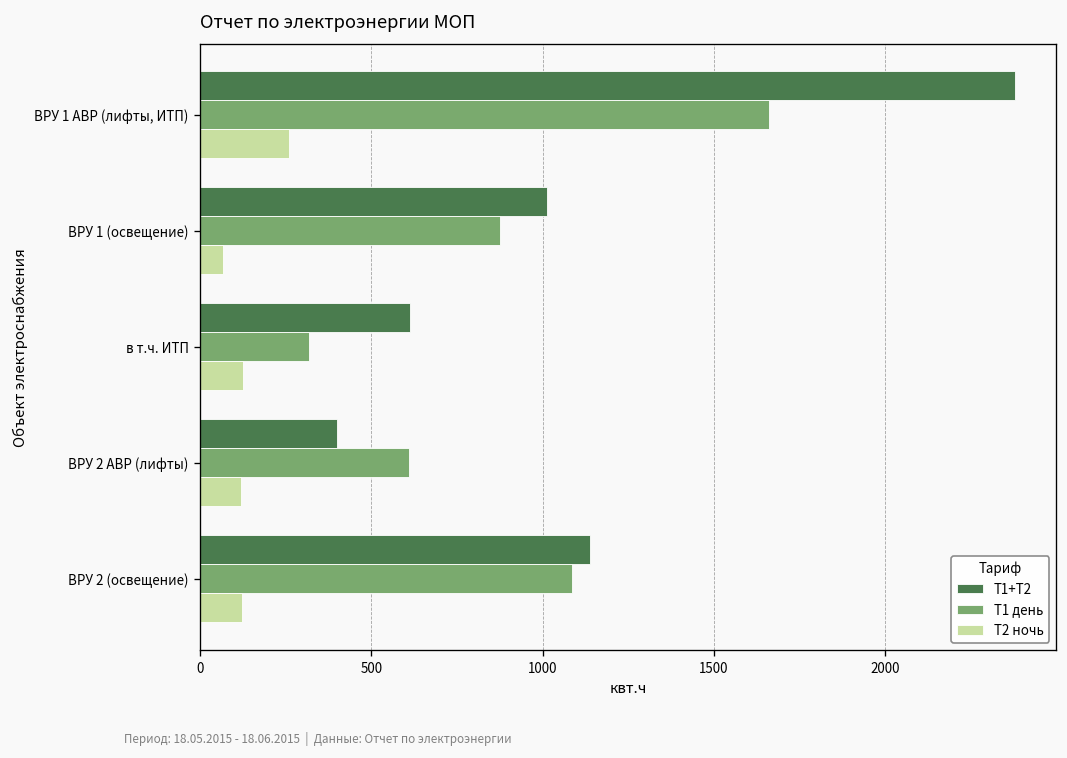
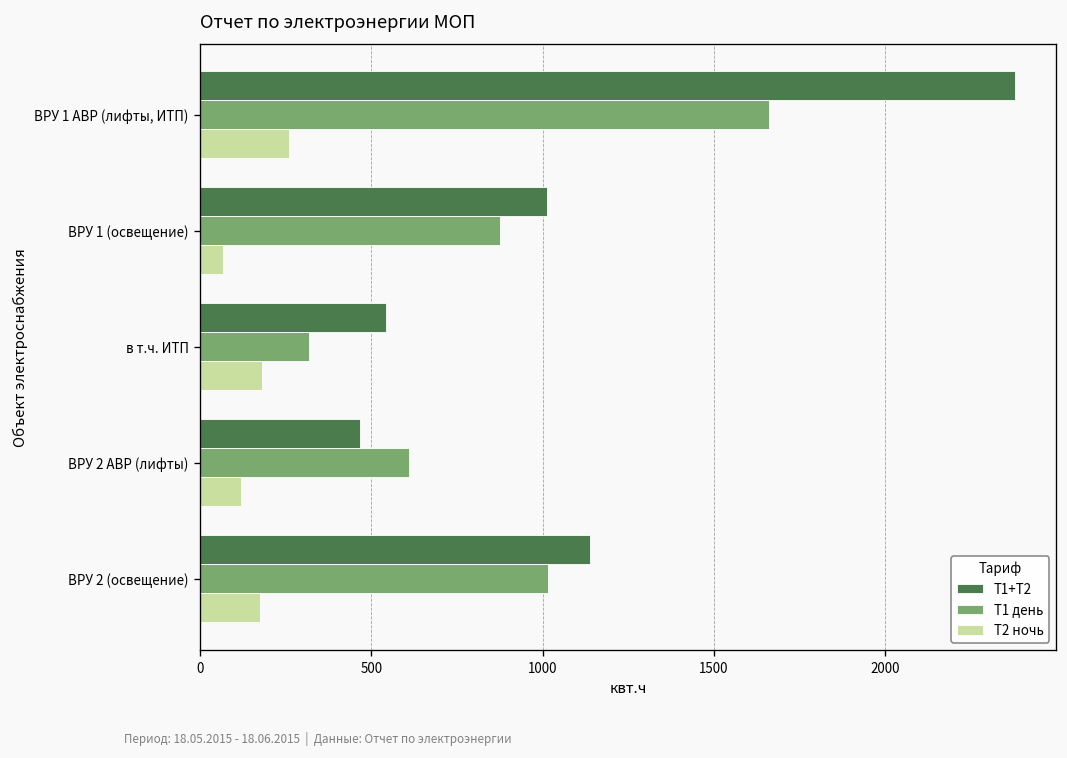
  {
    "Т1+Т2": {
      "ВРУ 1 АВР (лифты, ИТП)": 2380,
      "ВРУ 1 (освещение)": 1010,
-     "в т.ч. ИТП": 610,
-     "ВРУ 2 АВР (лифты)": 400,
+     "в т.ч. ИТП": 540,
+     "ВРУ 2 АВР (лифты)": 470,
      "ВРУ 2 (освещение)": 1140
    },
    "Т1 день": {
      "ВРУ 1 АВР (лифты, ИТП)": 1660,
      "ВРУ 1 (освещение)": 870,
      "в т.ч. ИТП": 320,
      "ВРУ 2 АВР (лифты)": 610,
-     "ВРУ 2 (освещение)": 1090
+     "ВРУ 2 (освещение)": 1020
    },
    "Т2 ночь": {
      "ВРУ 1 АВР (лифты, ИТП)": 260,
      "ВРУ 1 (освещение)": 70,
-     "в т.ч. ИТП": 130,
+     "в т.ч. ИТП": 180,
      "ВРУ 2 АВР (лифты)": 120,
-     "ВРУ 2 (освещение)": 120
+     "ВРУ 2 (освещение)": 180
    }
  }
